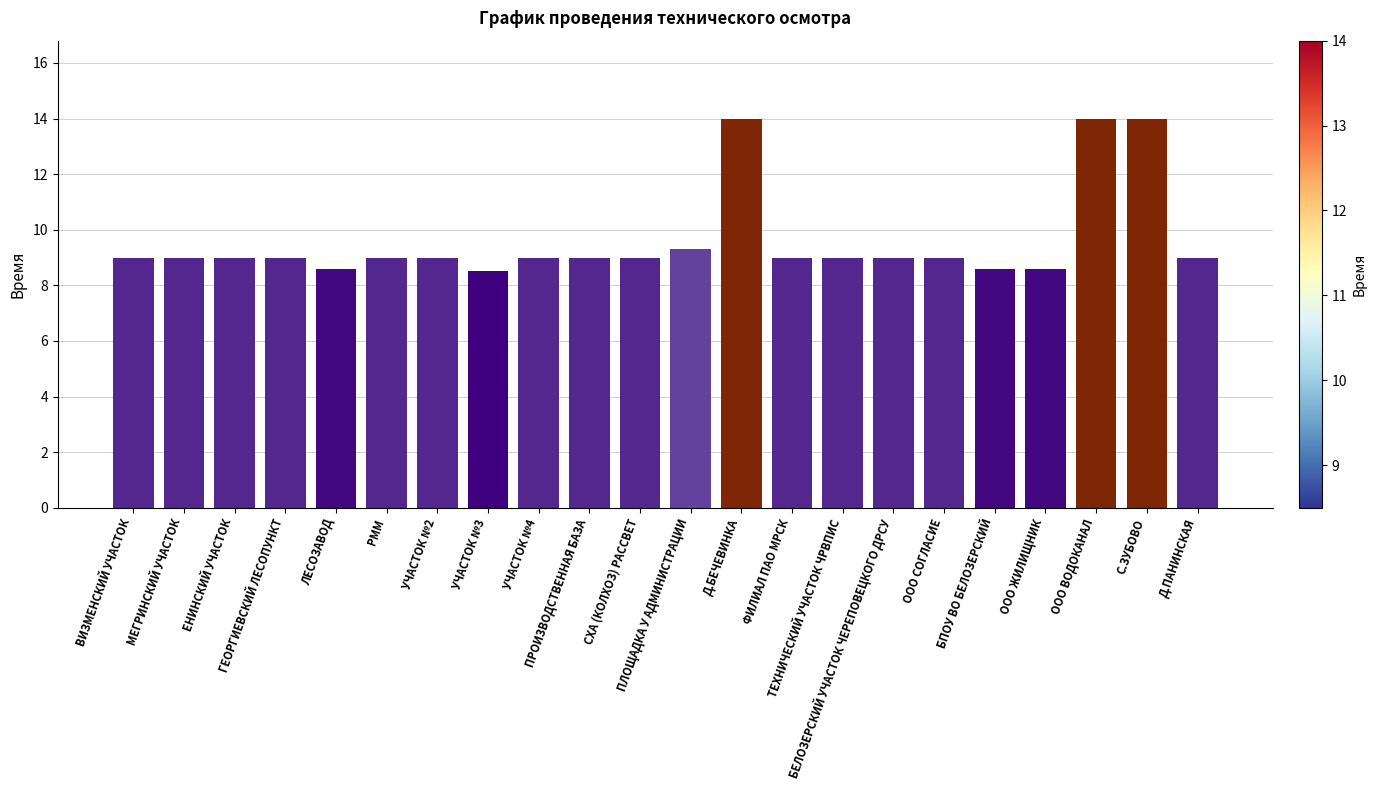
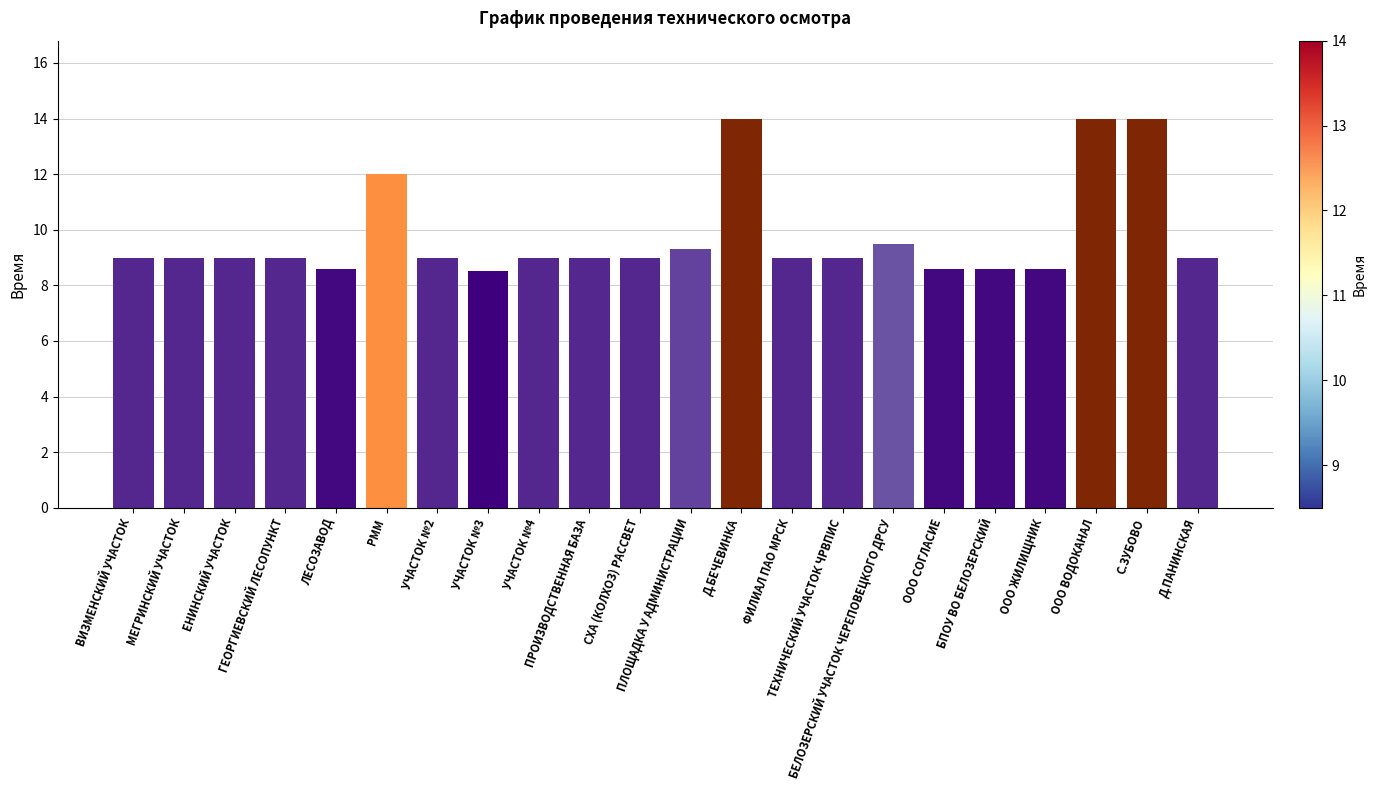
  {
    "ВИЗМЕНСКИЙ УЧАСТОК": 9.0,
    "МЕГРИНСКИЙ УЧАСТОК": 9.0,
    "ЕНИНСКИЙ УЧАСТОК": 9.0,
    "ГЕОРГИЕВСКИЙ ЛЕСОПУНКТ": 9.0,
    "ЛЕСОЗАВОД": 8.6,
-   "РММ": 9,
+   "РММ": 12,
    "УЧАСТОК №2": 9.0,
    "УЧАСТОК №3": 8.5,
    "УЧАСТОК №4": 9.0,
    "ПРОИЗВОДСТВЕННАЯ БАЗА": 9.0,
    "СХА (КОЛХОЗ) РАССВЕТ": 9.0,
    "ПЛОЩАДКА У АДМИНИСТРАЦИИ": 9.3,
    "Д.БЕЧЕВИНКА": 14.0,
    "ФИЛИАЛ ПАО МРСК": 9.0,
    "ТЕХНИЧЕСКИЙ УЧАСТОК ЧРВПИС": 9.0,
-   "БЕЛОЗЕРСКИЙ УЧАСТОК ЧЕРЕПОВЕЦКОГО ДРСУ": 9.0,
-   "ООО СОГЛАСИЕ": 9.0,
+   "БЕЛОЗЕРСКИЙ УЧАСТОК ЧЕРЕПОВЕЦКОГО ДРСУ": 9.5,
+   "ООО СОГЛАСИЕ": 8.6,
    "БПОУ ВО БЕЛОЗЕРСКИЙ": 8.6,
    "ООО ЖИЛИЩНИК": 8.6,
    "ООО ВОДОКАНАЛ": 14.0,
    "С.ЗУБОВО": 14.0,
    "Д.ПАНИНСКАЯ": 9.0
  }
